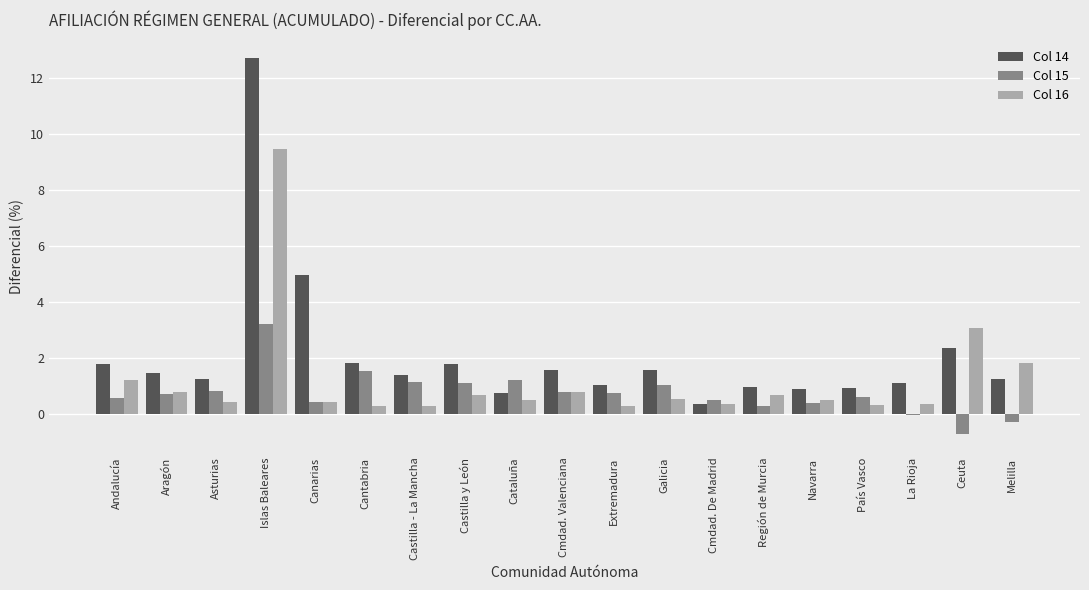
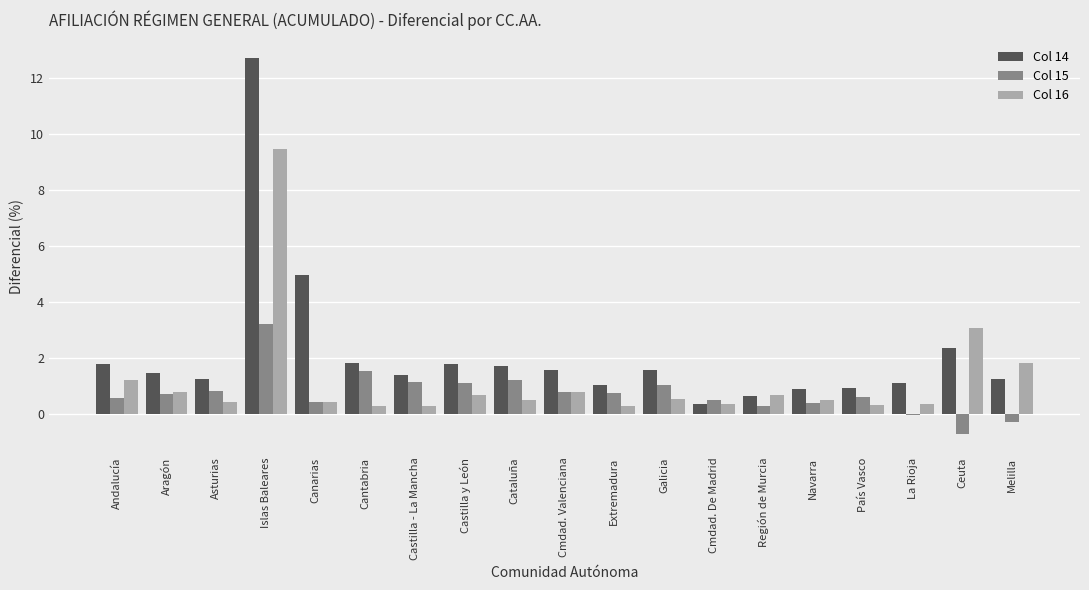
  {
    "Col 14": {
      "Andalucía": 1.8,
      "Aragón": 1.5,
      "Asturias": 1.3,
      "Islas Baleares": 12.7,
      "Canarias": 5.0,
      "Cantabria": 1.8,
      "Castilla - La Mancha": 1.4,
      "Castilla y León": 1.8,
-     "Cataluña": 0.8,
+     "Cataluña": 1.7,
      "Cmdad. Valenciana": 1.6,
      "Extremadura": 1.1,
      "Galicia": 1.6,
      "Cmdad. De Madrid": 0.4,
-     "Región de Murcia": 1.0,
+     "Región de Murcia": 0.7,
      "Navarra": 0.9,
      "País Vasco": 0.9,
      "La Rioja": 1.1,
      "Ceuta": 2.4,
      "Melilla": 1.3
    }
  }
